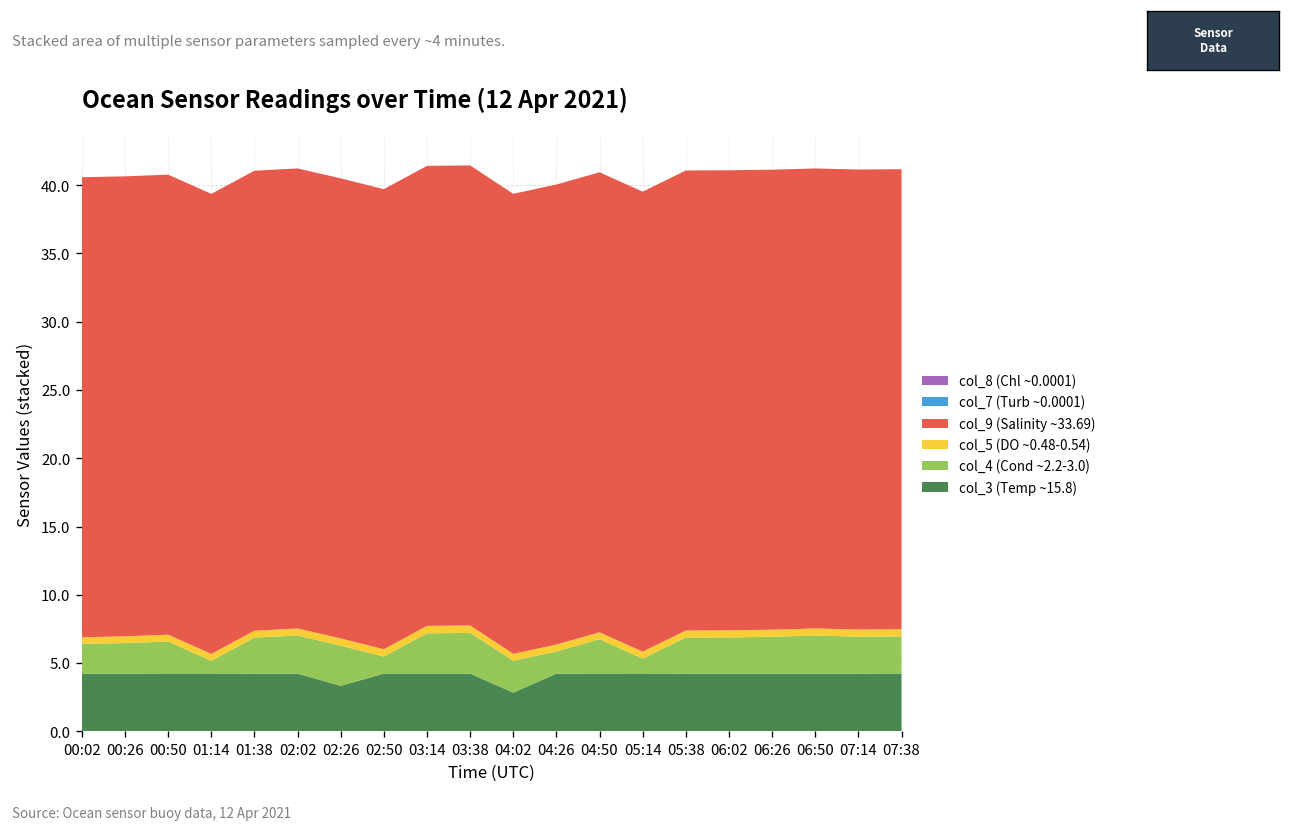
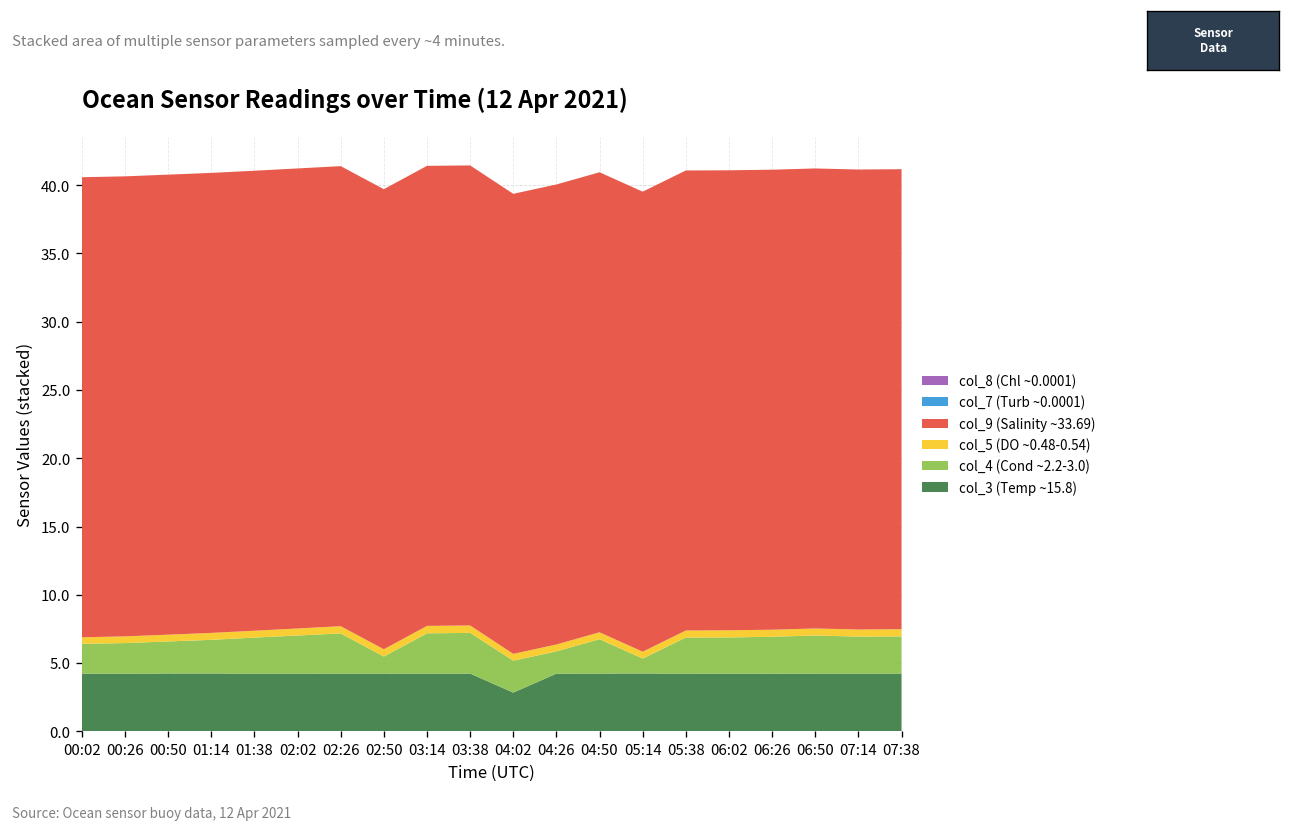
  {
    "col_3 (Temp ~15.8)": {
      "00:02": 4.2,
      "00:26": 4.2,
      "00:50": 4.2,
      "01:14": 4.2,
      "01:38": 4.2,
      "02:02": 4.2,
-     "02:26": 3.3,
+     "02:26": 4.2,
      "02:50": 4.2,
      "03:14": 4.2,
      "03:38": 4.2,
      "04:02": 2.8,
      "04:26": 4.2,
      "04:50": 4.2,
      "05:14": 4.2,
      "05:38": 4.2,
      "06:02": 4.2,
      "06:26": 4.2,
      "06:50": 4.2,
      "07:14": 4.2,
      "07:38": 4.2
    },
    "col_4 (Cond ~2.2-3.0)": {
      "00:02": 2.2,
      "00:26": 2.2,
      "00:50": 2.3,
-     "01:14": 0.9,
+     "01:14": 2.5,
      "01:38": 2.6,
      "02:02": 2.8,
      "02:26": 2.9,
      "02:50": 1.2,
      "03:14": 2.9,
      "03:38": 3.0,
      "04:02": 2.3,
      "04:26": 1.6,
      "04:50": 2.5,
      "05:14": 1.1,
      "05:38": 2.6,
      "06:02": 2.7,
      "06:26": 2.7,
      "06:50": 2.8,
      "07:14": 2.7,
      "07:38": 2.7
    },
    "col_5 (DO ~0.48-0.54)": {
      "00:02": 0.5,
      "00:26": 0.5,
      "00:50": 0.5,
      "01:14": 0.5,
      "01:38": 0.5,
      "02:02": 0.5,
      "02:26": 0.5,
      "02:50": 0.5,
      "03:14": 0.5,
      "03:38": 0.5,
      "04:02": 0.5,
      "04:26": 0.5,
      "04:50": 0.5,
      "05:14": 0.5,
      "05:38": 0.5,
      "06:02": 0.5,
      "06:26": 0.5,
      "06:50": 0.5,
      "07:14": 0.5,
      "07:38": 0.5
    }
  }
